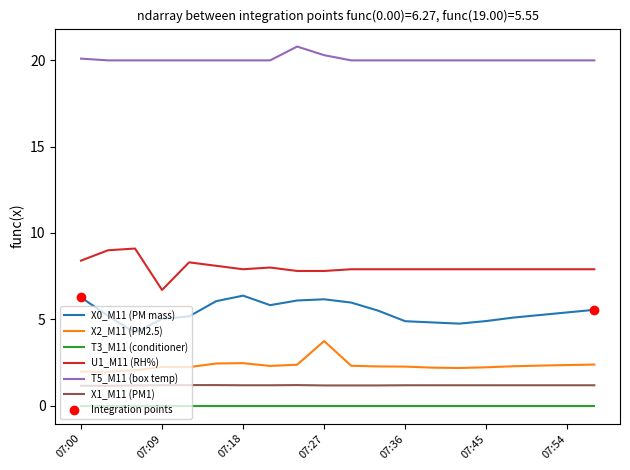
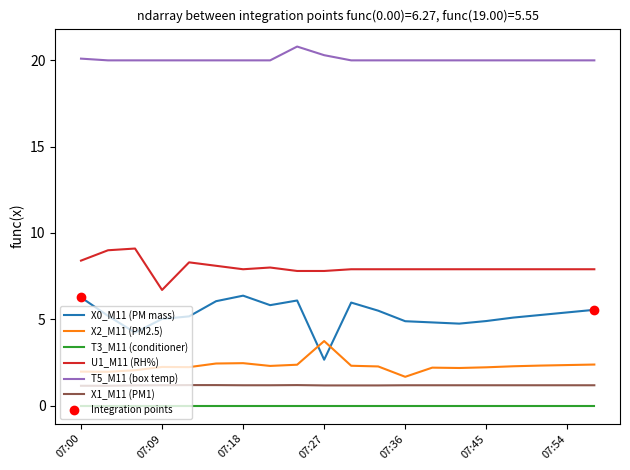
  {
    "X0_M11 (PM mass)": {
      "07:18": 6.4,
-     "07:27": 6.2,
+     "07:27": 2.7,
      "07:36": 4.9,
      "07:45": 4.9,
      "07:54": 5.4
    },
    "X2_M11 (PM2.5)": {
      "07:18": 2.5,
      "07:27": 3.7,
-     "07:36": 2.3,
+     "07:36": 1.7,
      "07:45": 2.2,
      "07:54": 2.4
    },
    "T3_M11 (conditioner)": {
      "07:18": 0.0,
      "07:27": 0.0,
      "07:36": 0.0,
      "07:45": 0.0,
      "07:54": 0.0
    },
    "U1_M11 (RH%)": {
      "07:00": 8.4,
      "07:09": 6.7,
      "07:18": 7.9,
      "07:27": 7.8,
      "07:36": 7.9,
      "07:45": 7.9,
      "07:54": 7.9
    },
    "T5_M11 (box temp)": {
      "07:00": 20.1,
      "07:09": 20.0,
      "07:18": 20.0,
      "07:27": 20.3,
      "07:36": 20.0,
      "07:45": 20.0,
      "07:54": 20.0
    },
    "X1_M11 (PM1)": {
      "07:18": 1.2,
      "07:27": 1.2,
      "07:36": 1.2,
      "07:45": 1.2,
      "07:54": 1.2
    }
  }
